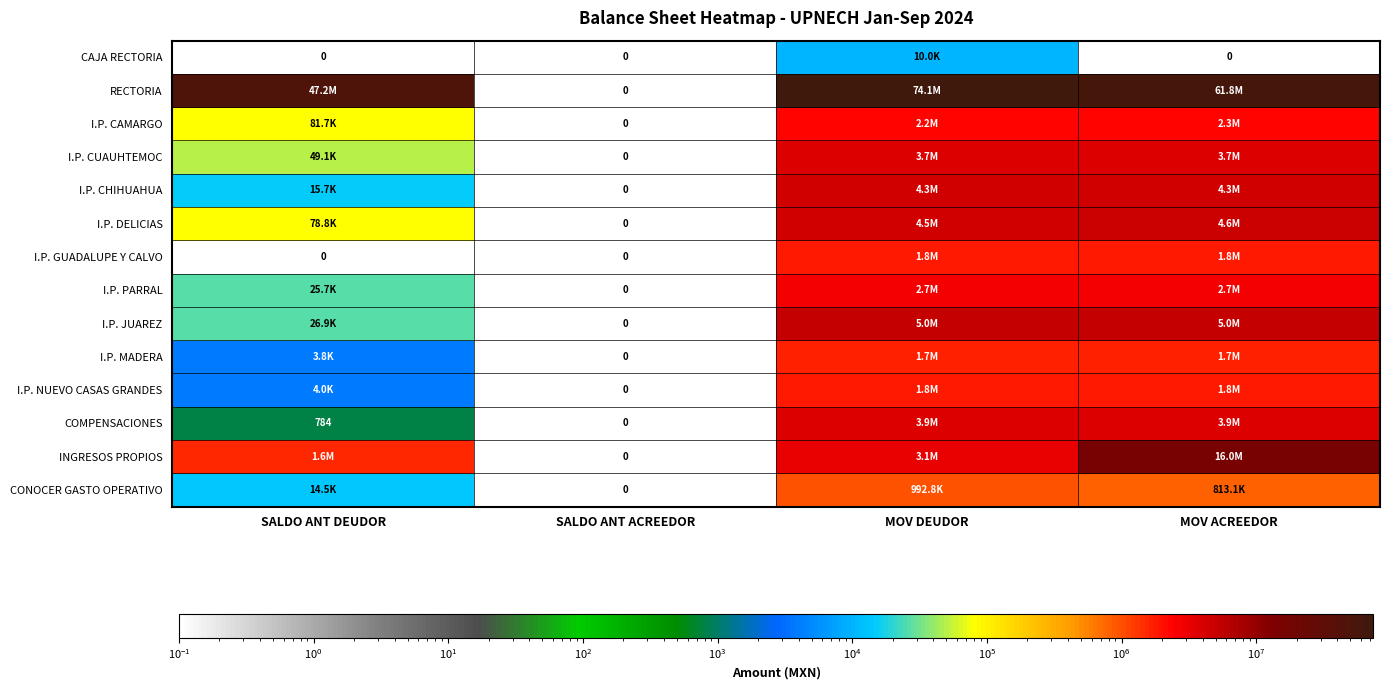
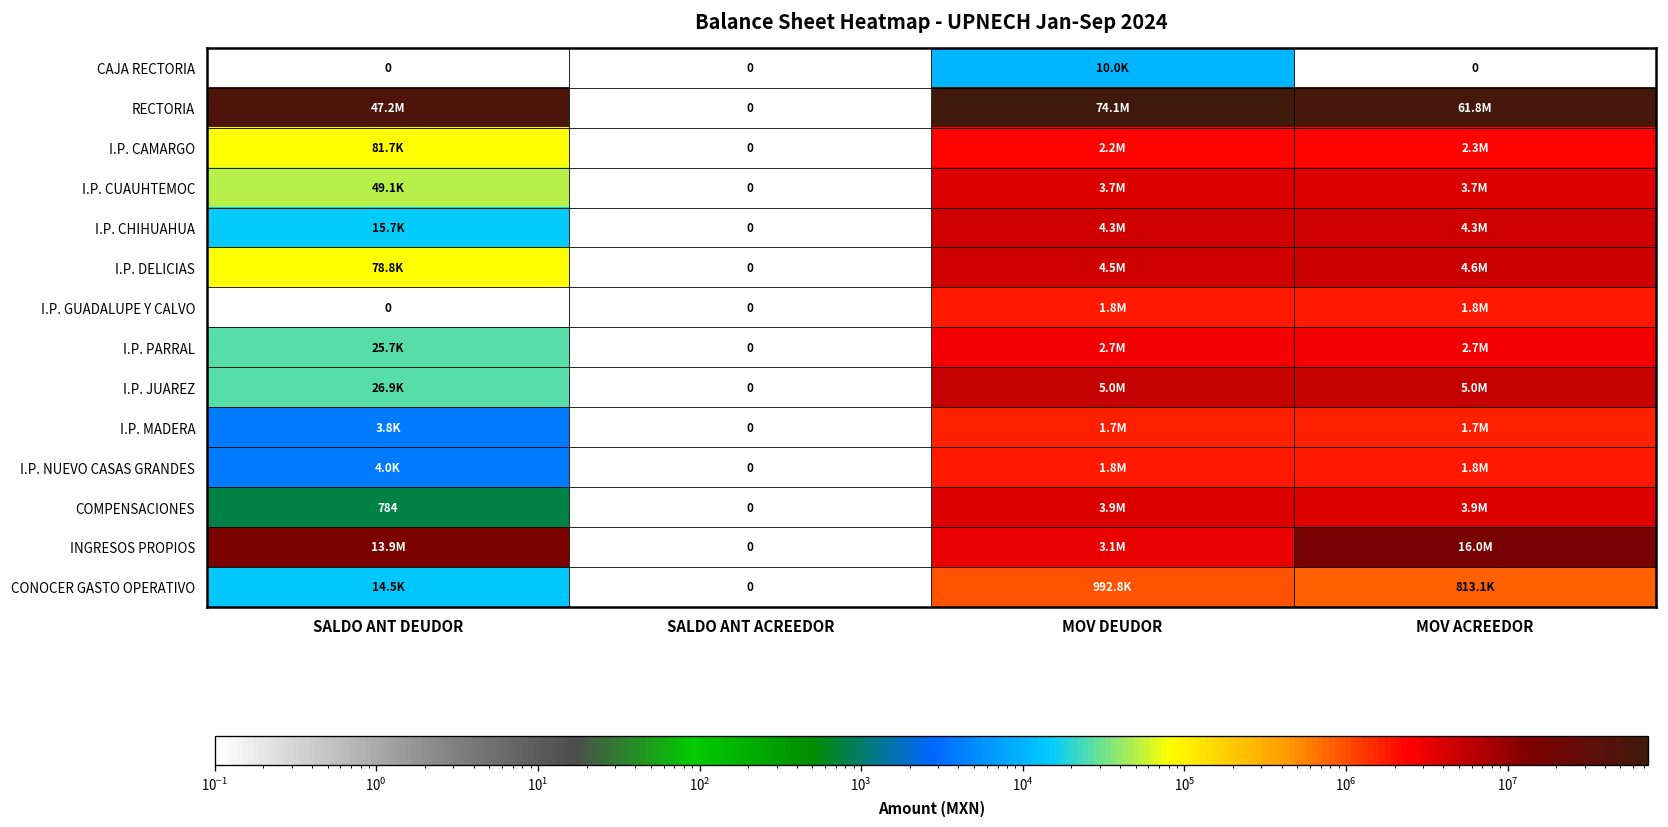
  {
    "CAJA RECTORIA": {
      "SALDO ANT DEUDOR": "0",
      "SALDO ANT ACREEDOR": "0",
      "MOV DEUDOR": "10.0K",
      "MOV ACREEDOR": "0"
    },
    "RECTORIA": {
      "SALDO ANT DEUDOR": "47.2M",
      "SALDO ANT ACREEDOR": "0",
      "MOV DEUDOR": "74.1M",
      "MOV ACREEDOR": "61.8M"
    },
    "I.P. CAMARGO": {
      "SALDO ANT DEUDOR": "81.7K",
      "SALDO ANT ACREEDOR": "0",
      "MOV DEUDOR": "2.2M",
      "MOV ACREEDOR": "2.3M"
    },
    "I.P. CUAUHTEMOC": {
      "SALDO ANT DEUDOR": "49.1K",
      "SALDO ANT ACREEDOR": "0",
      "MOV DEUDOR": "3.7M",
      "MOV ACREEDOR": "3.7M"
    },
    "I.P. CHIHUAHUA": {
      "SALDO ANT DEUDOR": "15.7K",
      "SALDO ANT ACREEDOR": "0",
      "MOV DEUDOR": "4.3M",
      "MOV ACREEDOR": "4.3M"
    },
    "I.P. DELICIAS": {
      "SALDO ANT DEUDOR": "78.8K",
      "SALDO ANT ACREEDOR": "0",
      "MOV DEUDOR": "4.5M",
      "MOV ACREEDOR": "4.6M"
    },
    "I.P. GUADALUPE Y CALVO": {
      "SALDO ANT DEUDOR": "0",
      "SALDO ANT ACREEDOR": "0",
      "MOV DEUDOR": "1.8M",
      "MOV ACREEDOR": "1.8M"
    },
    "I.P. PARRAL": {
      "SALDO ANT DEUDOR": "25.7K",
      "SALDO ANT ACREEDOR": "0",
      "MOV DEUDOR": "2.7M",
      "MOV ACREEDOR": "2.7M"
    },
    "I.P. JUAREZ": {
      "SALDO ANT DEUDOR": "26.9K",
      "SALDO ANT ACREEDOR": "0",
      "MOV DEUDOR": "5.0M",
      "MOV ACREEDOR": "5.0M"
    },
    "I.P. MADERA": {
      "SALDO ANT DEUDOR": "3.8K",
      "SALDO ANT ACREEDOR": "0",
      "MOV DEUDOR": "1.7M",
      "MOV ACREEDOR": "1.7M"
    },
    "I.P. NUEVO CASAS GRANDES": {
      "SALDO ANT DEUDOR": "4.0K",
      "SALDO ANT ACREEDOR": "0",
      "MOV DEUDOR": "1.8M",
      "MOV ACREEDOR": "1.8M"
    },
    "COMPENSACIONES": {
      "SALDO ANT DEUDOR": "784",
      "SALDO ANT ACREEDOR": "0",
      "MOV DEUDOR": "3.9M",
      "MOV ACREEDOR": "3.9M"
    },
    "INGRESOS PROPIOS": {
-     "SALDO ANT DEUDOR": "1.6M",
+     "SALDO ANT DEUDOR": "13.9M",
      "SALDO ANT ACREEDOR": "0",
      "MOV DEUDOR": "3.1M",
      "MOV ACREEDOR": "16.0M"
    },
    "CONOCER GASTO OPERATIVO": {
      "SALDO ANT DEUDOR": "14.5K",
      "SALDO ANT ACREEDOR": "0",
      "MOV DEUDOR": "992.8K",
      "MOV ACREEDOR": "813.1K"
    }
  }
